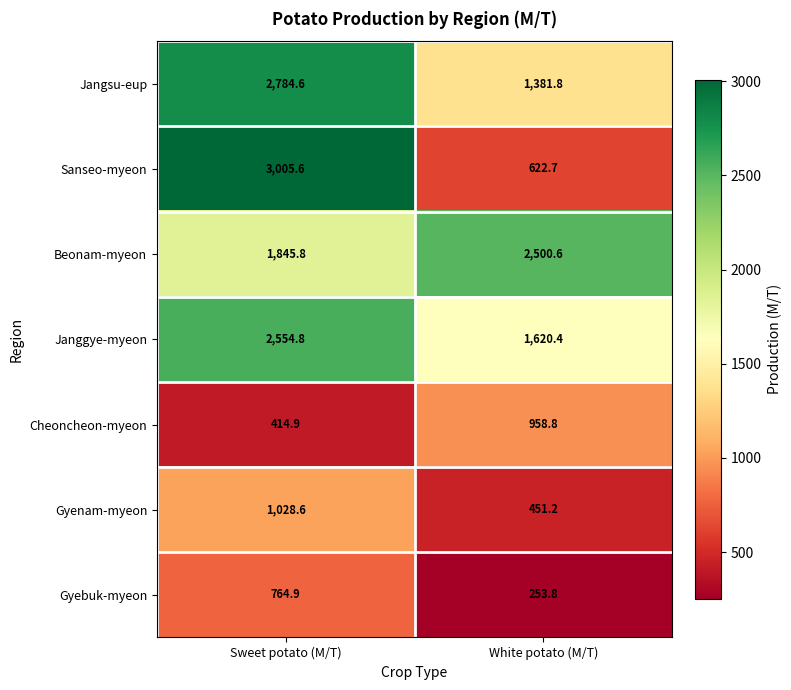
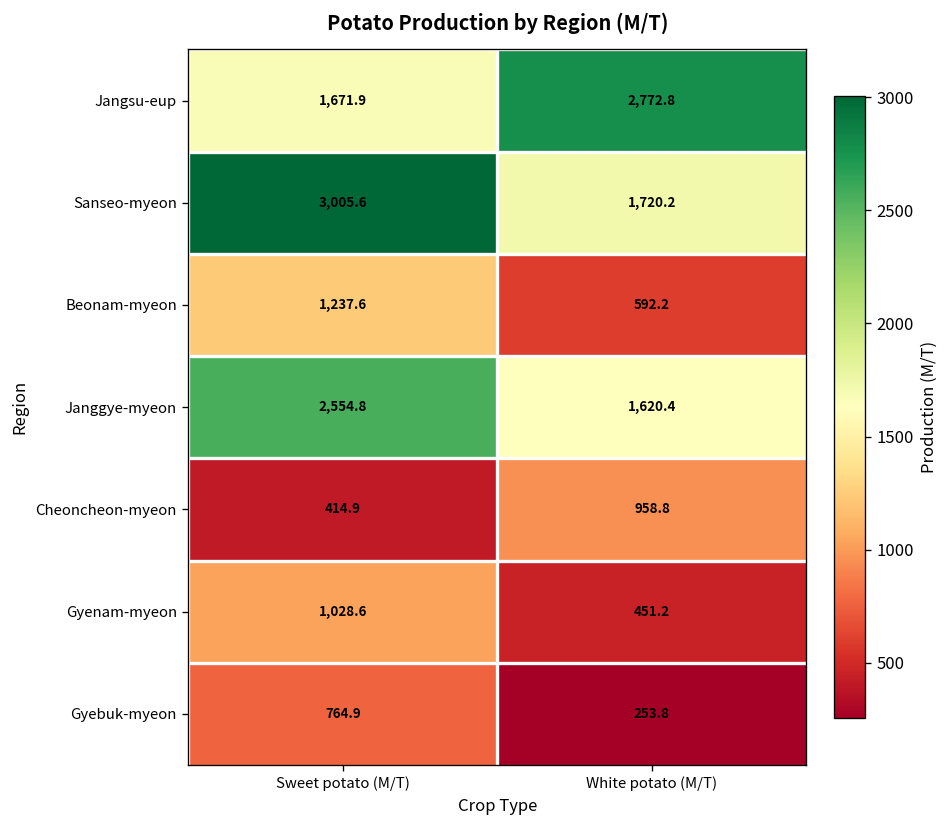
  {
    "Jangsu-eup": {
-     "Sweet potato (M/T)": "2,784.6",
-     "White potato (M/T)": "1,381.8"
+     "Sweet potato (M/T)": "1,671.9",
+     "White potato (M/T)": "2,772.8"
    },
    "Sanseo-myeon": {
      "Sweet potato (M/T)": "3,005.6",
-     "White potato (M/T)": "622.7"
+     "White potato (M/T)": "1,720.2"
    },
    "Beonam-myeon": {
-     "Sweet potato (M/T)": "1,845.8",
-     "White potato (M/T)": "2,500.6"
+     "Sweet potato (M/T)": "1,237.6",
+     "White potato (M/T)": "592.2"
    },
    "Janggye-myeon": {
      "Sweet potato (M/T)": "2,554.8",
      "White potato (M/T)": "1,620.4"
    },
    "Cheoncheon-myeon": {
      "Sweet potato (M/T)": "414.9",
      "White potato (M/T)": "958.8"
    },
    "Gyenam-myeon": {
      "Sweet potato (M/T)": "1,028.6",
      "White potato (M/T)": "451.2"
    },
    "Gyebuk-myeon": {
      "Sweet potato (M/T)": "764.9",
      "White potato (M/T)": "253.8"
    }
  }
